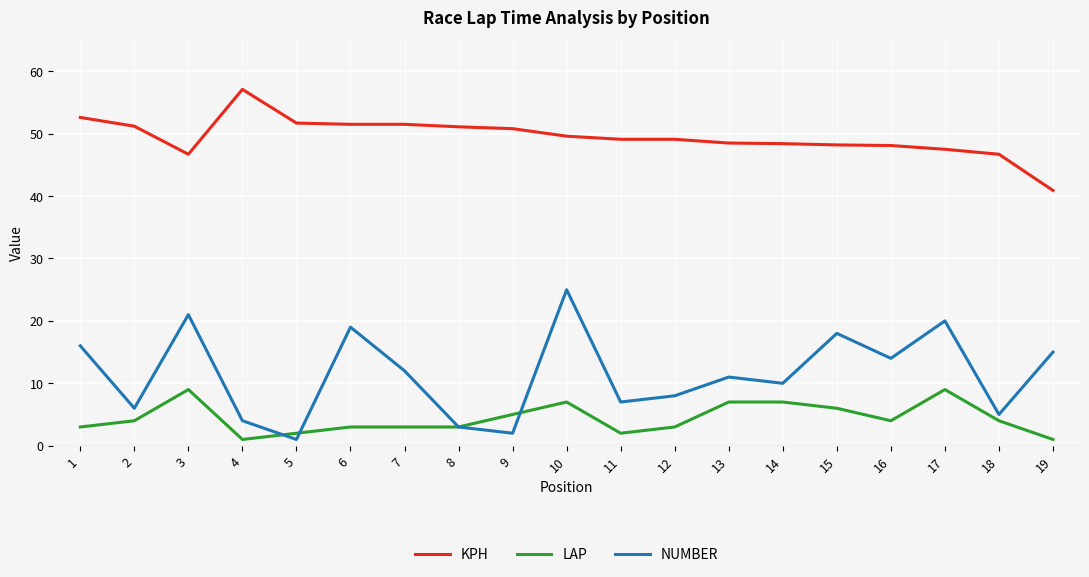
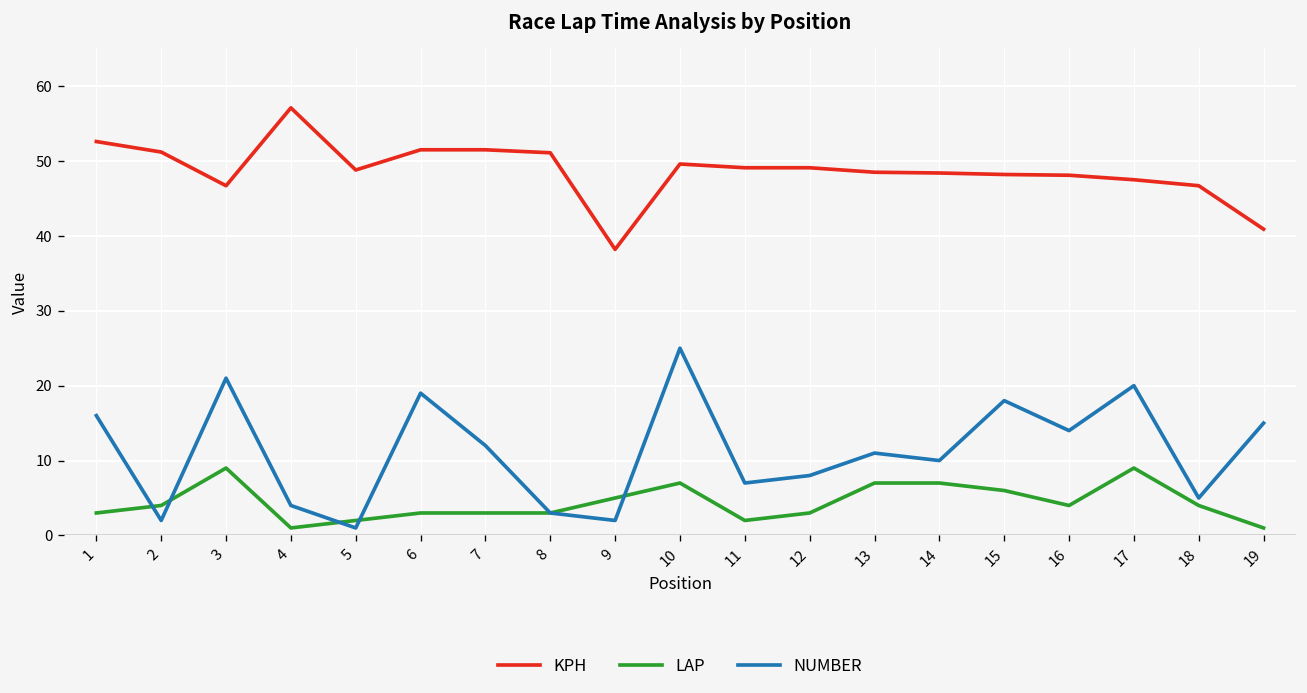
  {
    "KPH": {
      "1": 53,
      "2": 51,
      "3": 47,
      "4": 57,
-     "5": 52,
+     "5": 49,
      "6": 52,
      "7": 52,
      "8": 51,
-     "9": 51,
+     "9": 38,
      "10": 50,
      "11": 49,
      "12": 49,
      "13": 49,
      "14": 48,
      "15": 48,
      "16": 48,
      "17": 48,
      "18": 47,
      "19": 41
    },
    "LAP": {
      "1": 3,
      "2": 4,
      "3": 9,
      "4": 1,
      "5": 2,
      "6": 3,
      "7": 3,
      "9": 5,
      "10": 7,
      "11": 2,
      "12": 3,
      "13": 7,
      "14": 7,
      "15": 6,
      "16": 4,
      "17": 9,
      "18": 4,
      "19": 1
    },
    "NUMBER": {
      "1": 16,
-     "2": 6,
+     "2": 2,
      "3": 21,
      "4": 4,
      "5": 1,
      "6": 19,
      "7": 12,
      "9": 2,
      "10": 25,
      "11": 7,
      "12": 8,
      "13": 11,
      "14": 10,
      "15": 18,
      "16": 14,
      "17": 20,
      "18": 5,
      "19": 15
    }
  }
